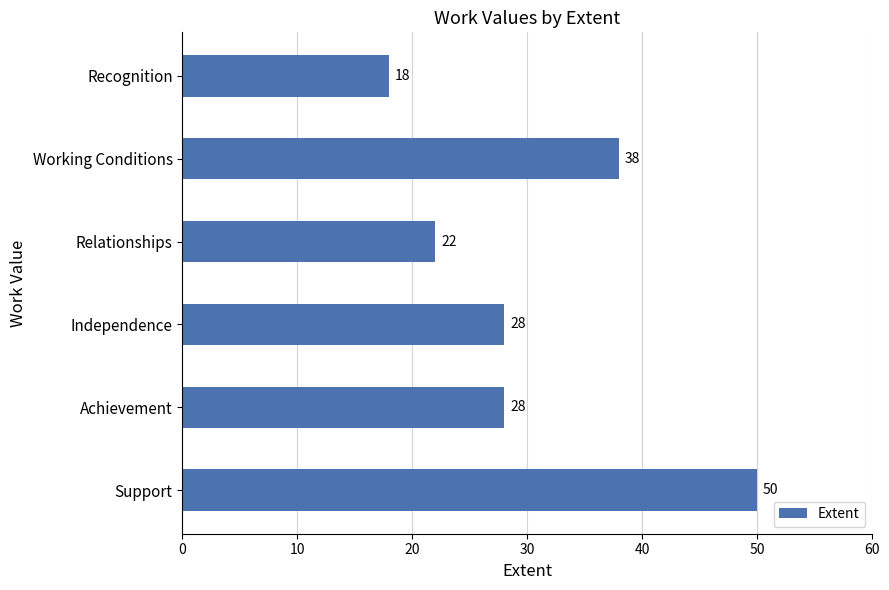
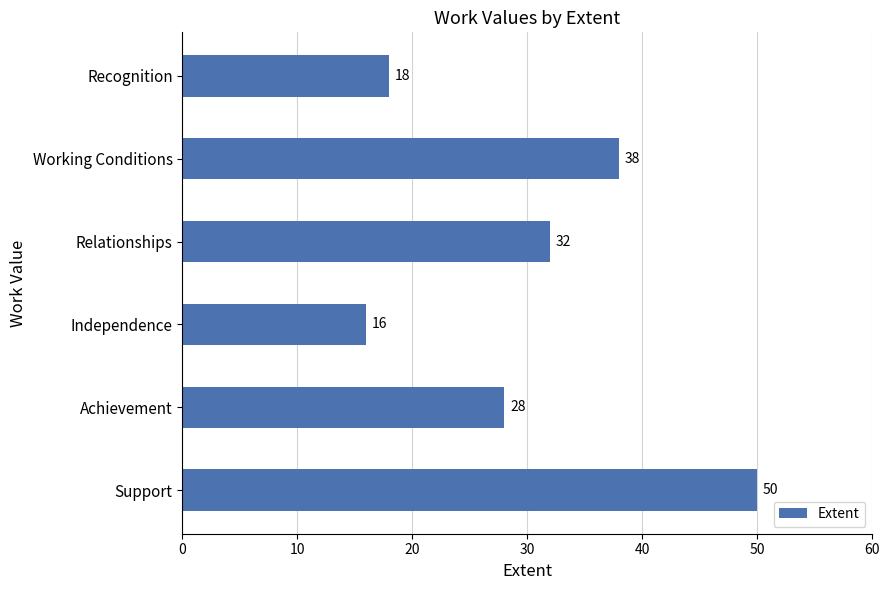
  {
    "Recognition": 18,
    "Working Conditions": 38,
-   "Relationships": 22,
-   "Independence": 28,
+   "Relationships": 32,
+   "Independence": 16,
    "Achievement": 28,
    "Support": 50
  }
